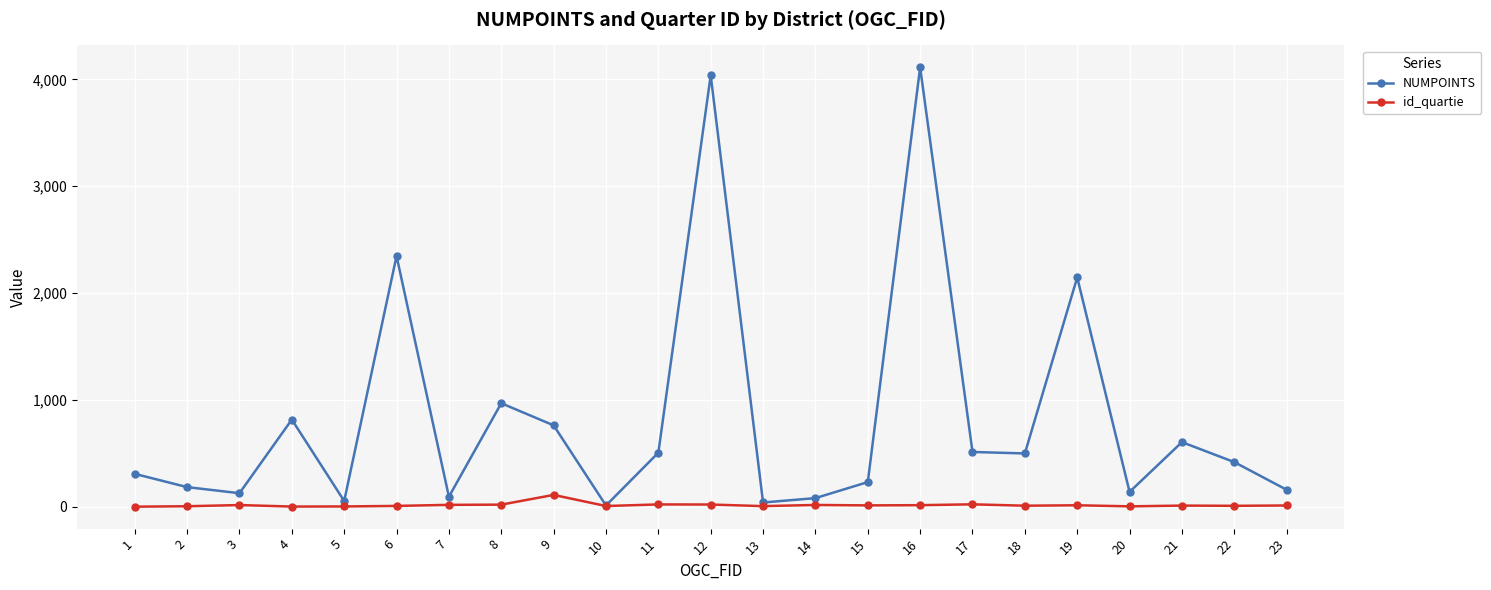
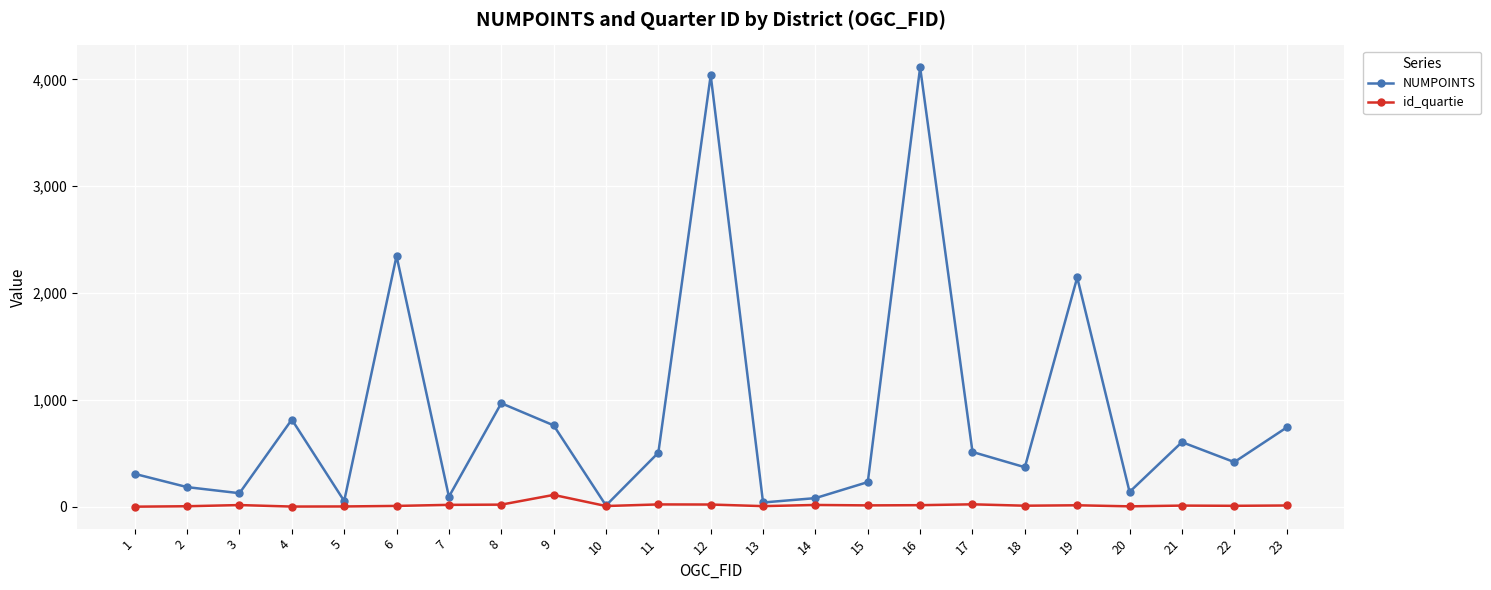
  {
    "NUMPOINTS": {
      "1": "310",
      "2": "180",
      "3": "130",
      "4": "820",
      "5": "50",
      "6": "2,350",
      "7": "90",
      "8": "970",
      "9": "760",
      "11": "510",
      "12": "4,040",
      "13": "40",
      "14": "80",
      "15": "230",
      "16": "4,110",
      "17": "510",
-     "18": "500",
+     "18": "370",
      "19": "2,150",
      "20": "140",
      "21": "610",
      "22": "420",
-     "23": "160"
+     "23": "740"
    },
    "id_quartie": {
      "1": "0",
      "2": "10",
      "3": "20",
      "4": "0",
      "5": "0",
      "6": "10",
      "7": "20",
      "8": "20",
      "9": "110",
      "11": "20",
      "12": "20",
      "13": "10",
      "14": "20",
      "15": "10",
      "16": "20",
      "17": "20",
      "18": "10",
      "19": "10",
      "20": "0",
      "21": "10",
      "22": "10",
      "23": "10"
    }
  }
